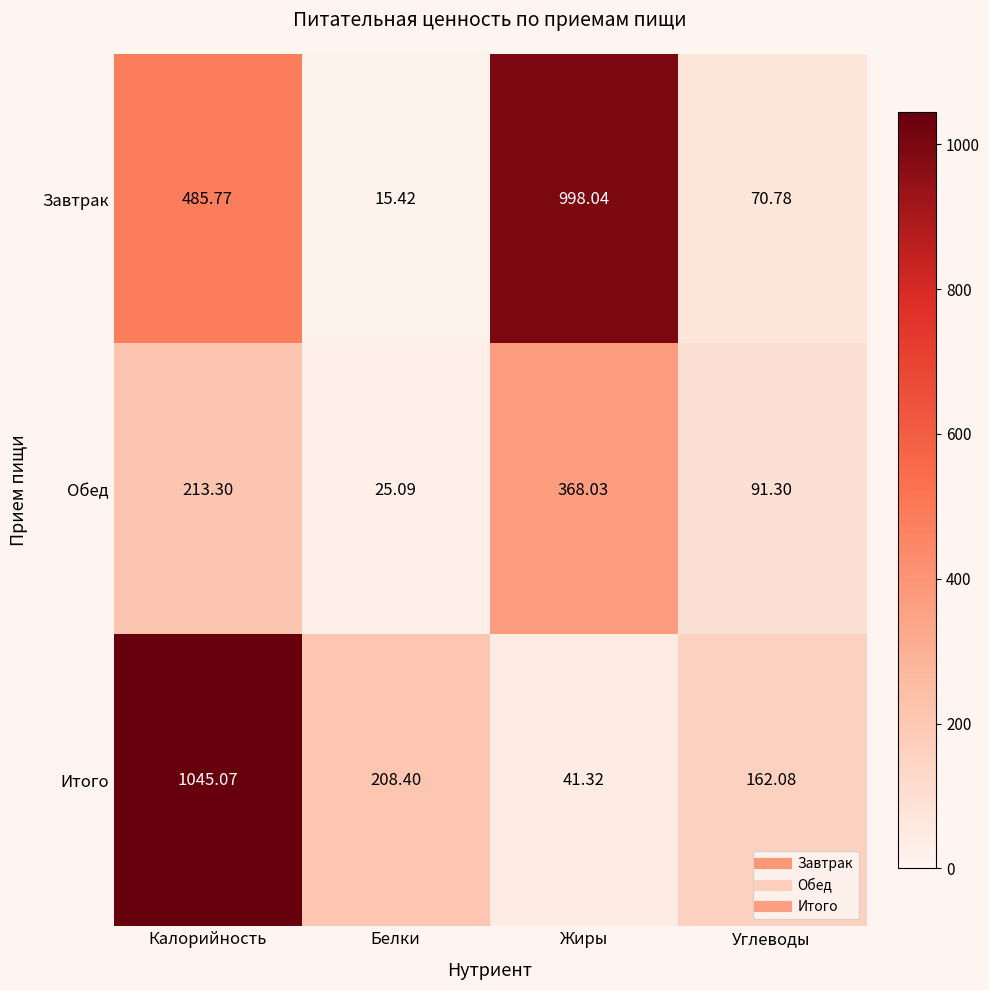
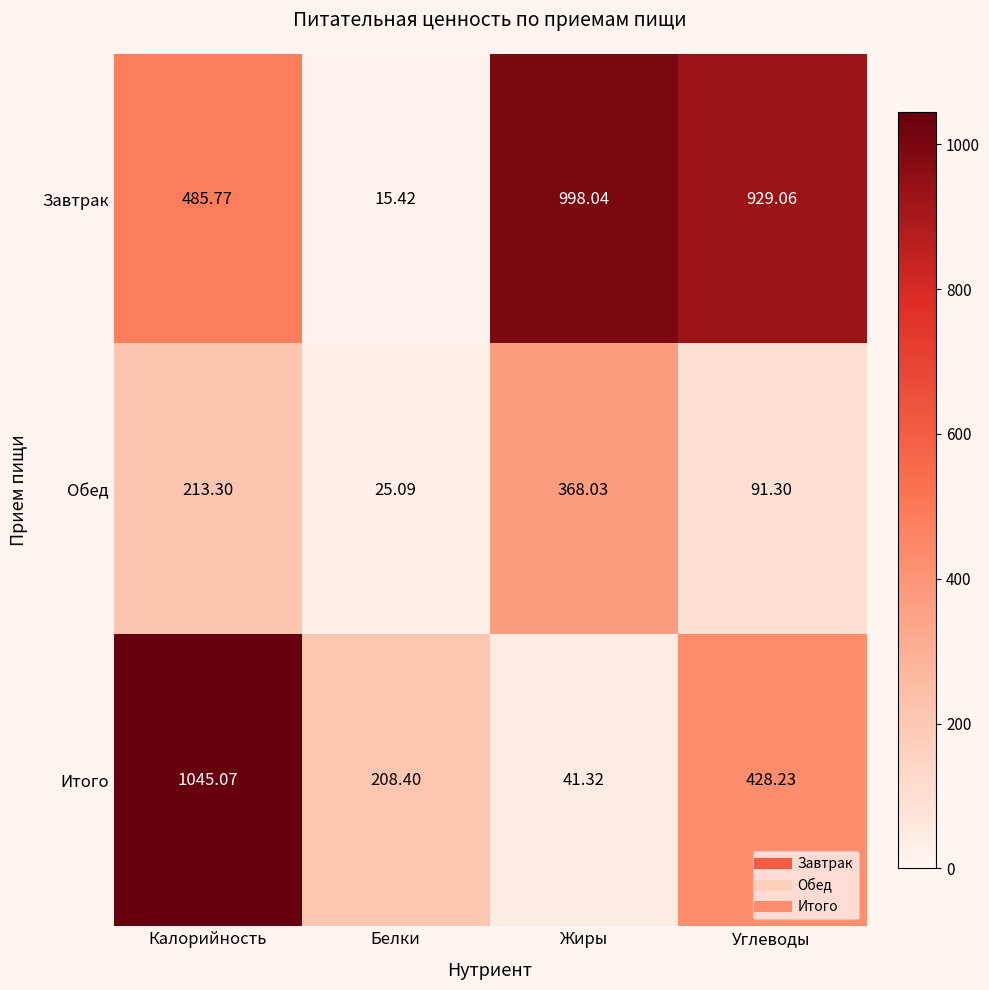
  {
    "Завтрак": {
      "Калорийность": 485.77,
      "Белки": 15.42,
      "Жиры": 998.04,
-     "Углеводы": 70.78
+     "Углеводы": 929.06
    },
    "Обед": {
      "Калорийность": 213.30,
      "Белки": 25.09,
      "Жиры": 368.03,
      "Углеводы": 91.30
    },
    "Итого": {
      "Калорийность": 1045.07,
      "Белки": 208.40,
      "Жиры": 41.32,
-     "Углеводы": 162.08
+     "Углеводы": 428.23
    }
  }
